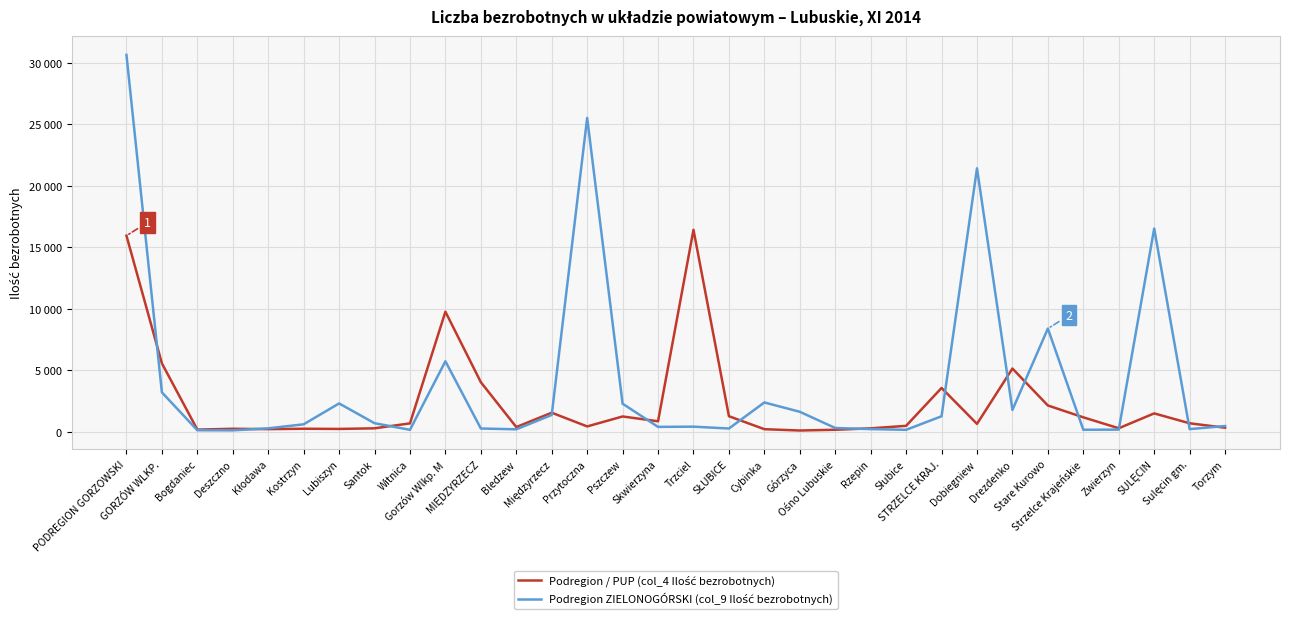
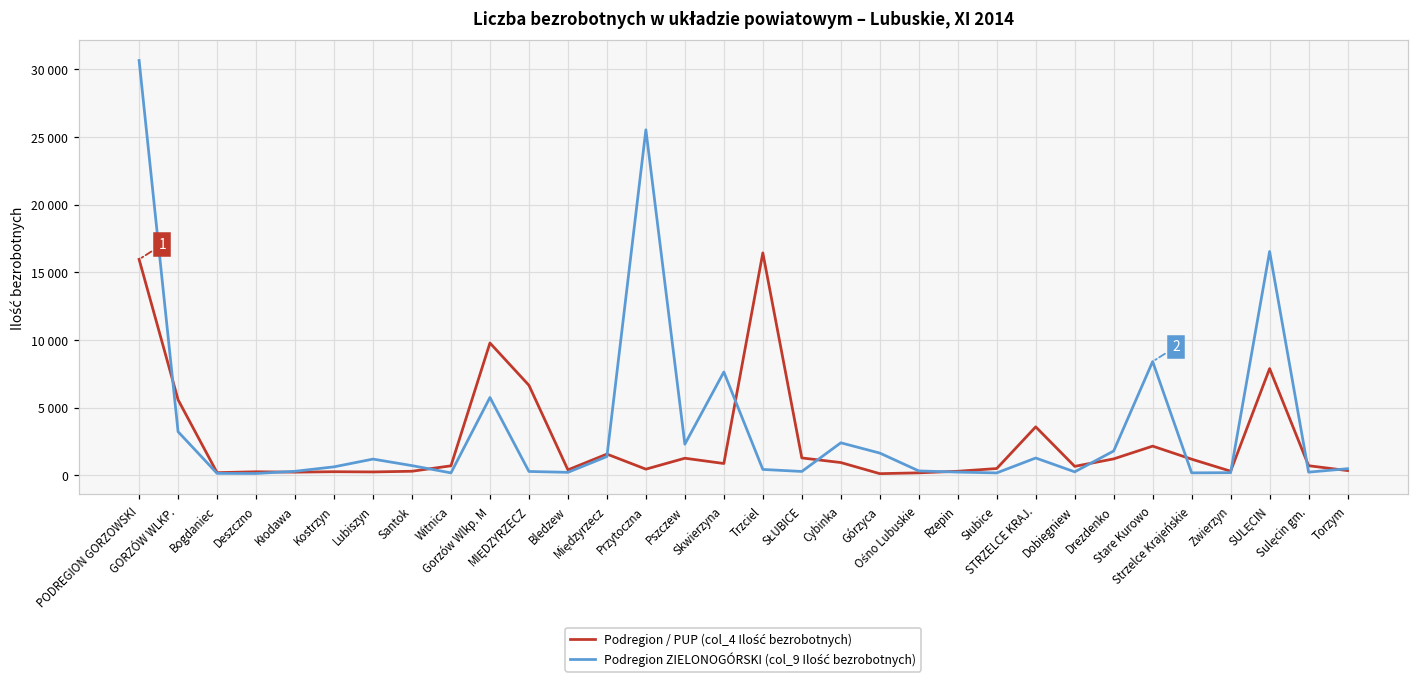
  {
    "Podregion / PUP (col_4 Ilość bezrobotnych)": {
      "GORZÓW WLKP.": 5600,
      "Kostrzyn": 300,
      "Lubiszyn": 200,
      "Santok": 300,
      "Witnica": 700,
      "Gorzów Wlkp. M": 9800,
-     "MIĘDZYRZECZ": 4000,
+     "MIĘDZYRZECZ": 6600,
      "Przytoczna": 400,
      "Pszczew": 1300,
      "Skwierzyna": 900,
      "Trzciel": 16400,
      "SŁUBICE": 1300,
-     "Cybinka": 200,
+     "Cybinka": 900,
      "Górzyca": 100,
      "Słubice": 500,
      "STRZELCE KRAJ.": 3600,
      "Dobiegniew": 600,
-     "Drezdenko": 5100,
+     "Drezdenko": 1200,
      "Stare Kurowo": 2100,
      "Strzelce Krajeńskie": 1200,
-     "SULĘCIN": 1500,
+     "SULĘCIN": 7900,
      "Sulęcin gm.": 700
    },
    "Podregion ZIELONOGÓRSKI (col_9 Ilość bezrobotnych)": {
      "PODREGION GORZOWSKI": 30700,
      "GORZÓW WLKP.": 3200,
      "Kostrzyn": 600,
-     "Lubiszyn": 2300,
+     "Lubiszyn": 1200,
      "Santok": 700,
      "Witnica": 200,
      "Gorzów Wlkp. M": 5700,
      "MIĘDZYRZECZ": 300,
      "Przytoczna": 25500,
      "Pszczew": 2300,
-     "Skwierzyna": 400,
+     "Skwierzyna": 7600,
      "Trzciel": 400,
      "SŁUBICE": 300,
      "Cybinka": 2400,
      "Górzyca": 1600,
      "Słubice": 200,
      "STRZELCE KRAJ.": 1300,
-     "Dobiegniew": 21400,
+     "Dobiegniew": 200,
      "Drezdenko": 1800,
      "Strzelce Krajeńskie": 200,
      "SULĘCIN": 16500,
      "Sulęcin gm.": 200
    }
  }
